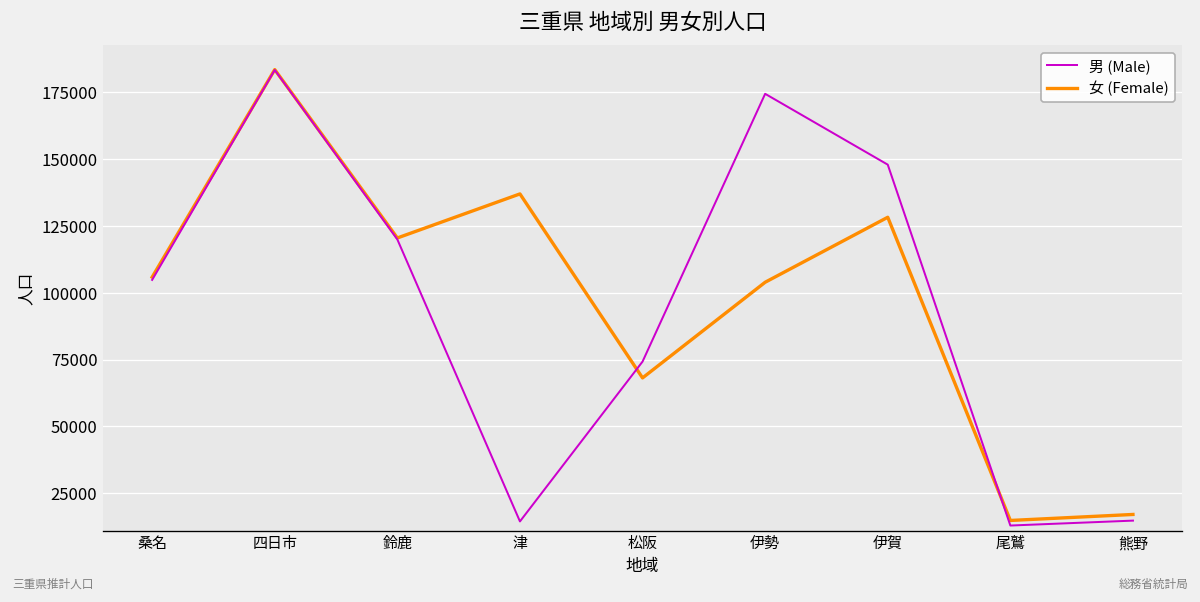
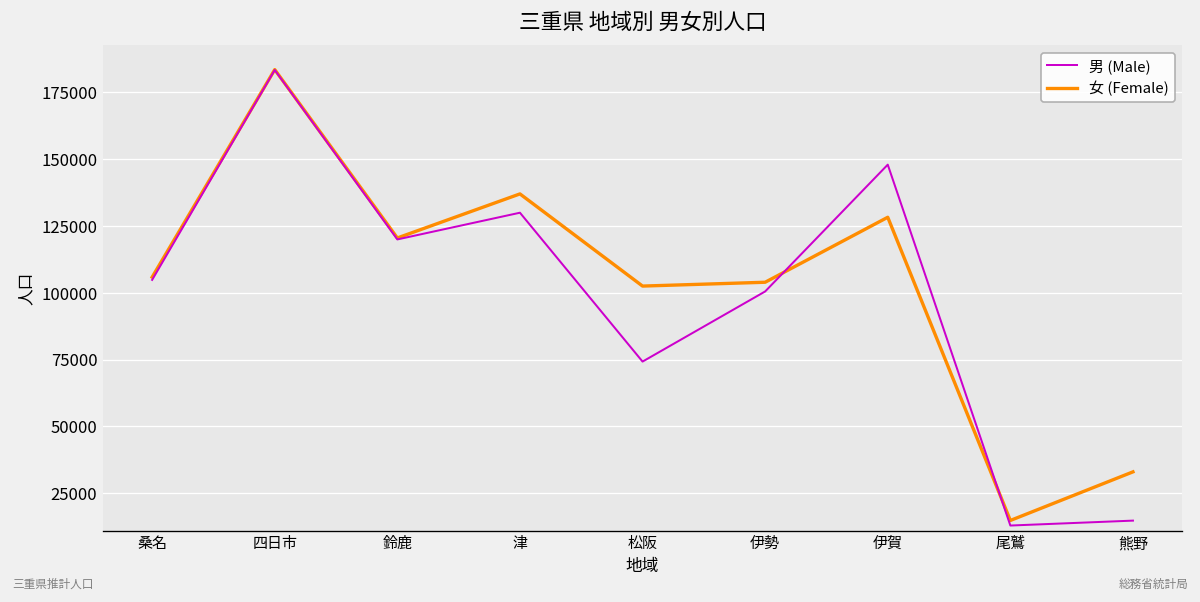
  {
    "男 (Male)": {
-     "津": 14000,
+     "津": 130000,
      "松阪": 74000,
-     "伊勢": 174000,
+     "伊勢": 100000,
      "伊賀": 148000,
      "尾鷲": 13000,
      "熊野": 15000
    },
    "女 (Female)": {
      "津": 137000,
-     "松阪": 68000,
+     "松阪": 103000,
      "伊勢": 104000,
      "伊賀": 128000,
      "尾鷲": 15000,
-     "熊野": 17000
+     "熊野": 33000
    }
  }
